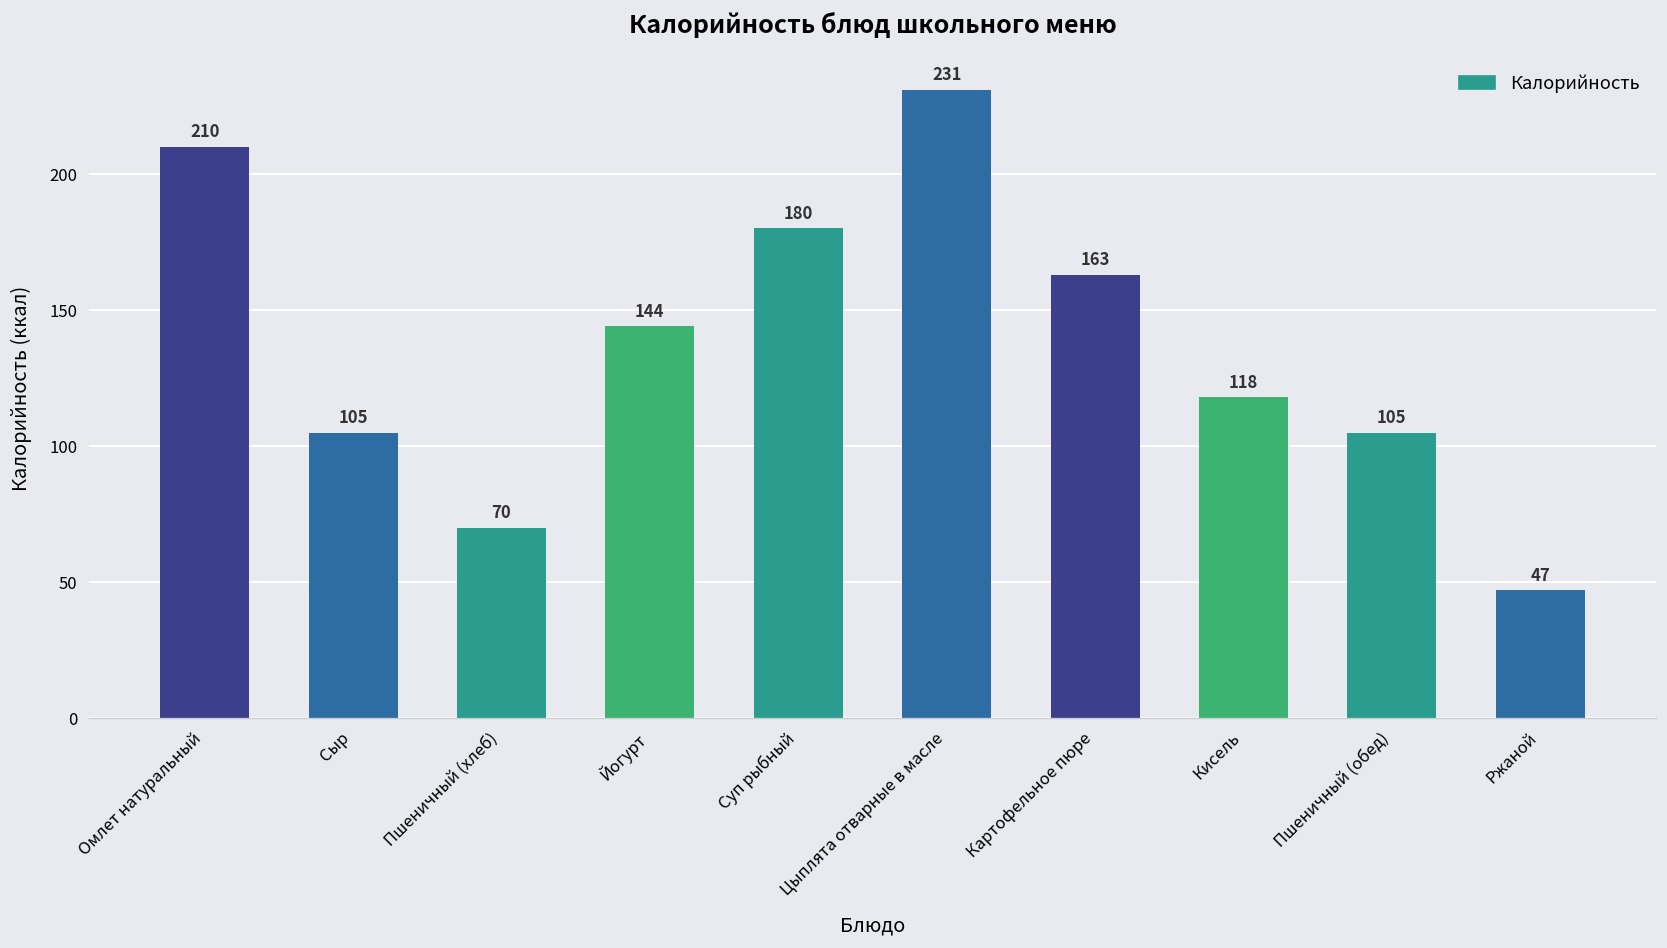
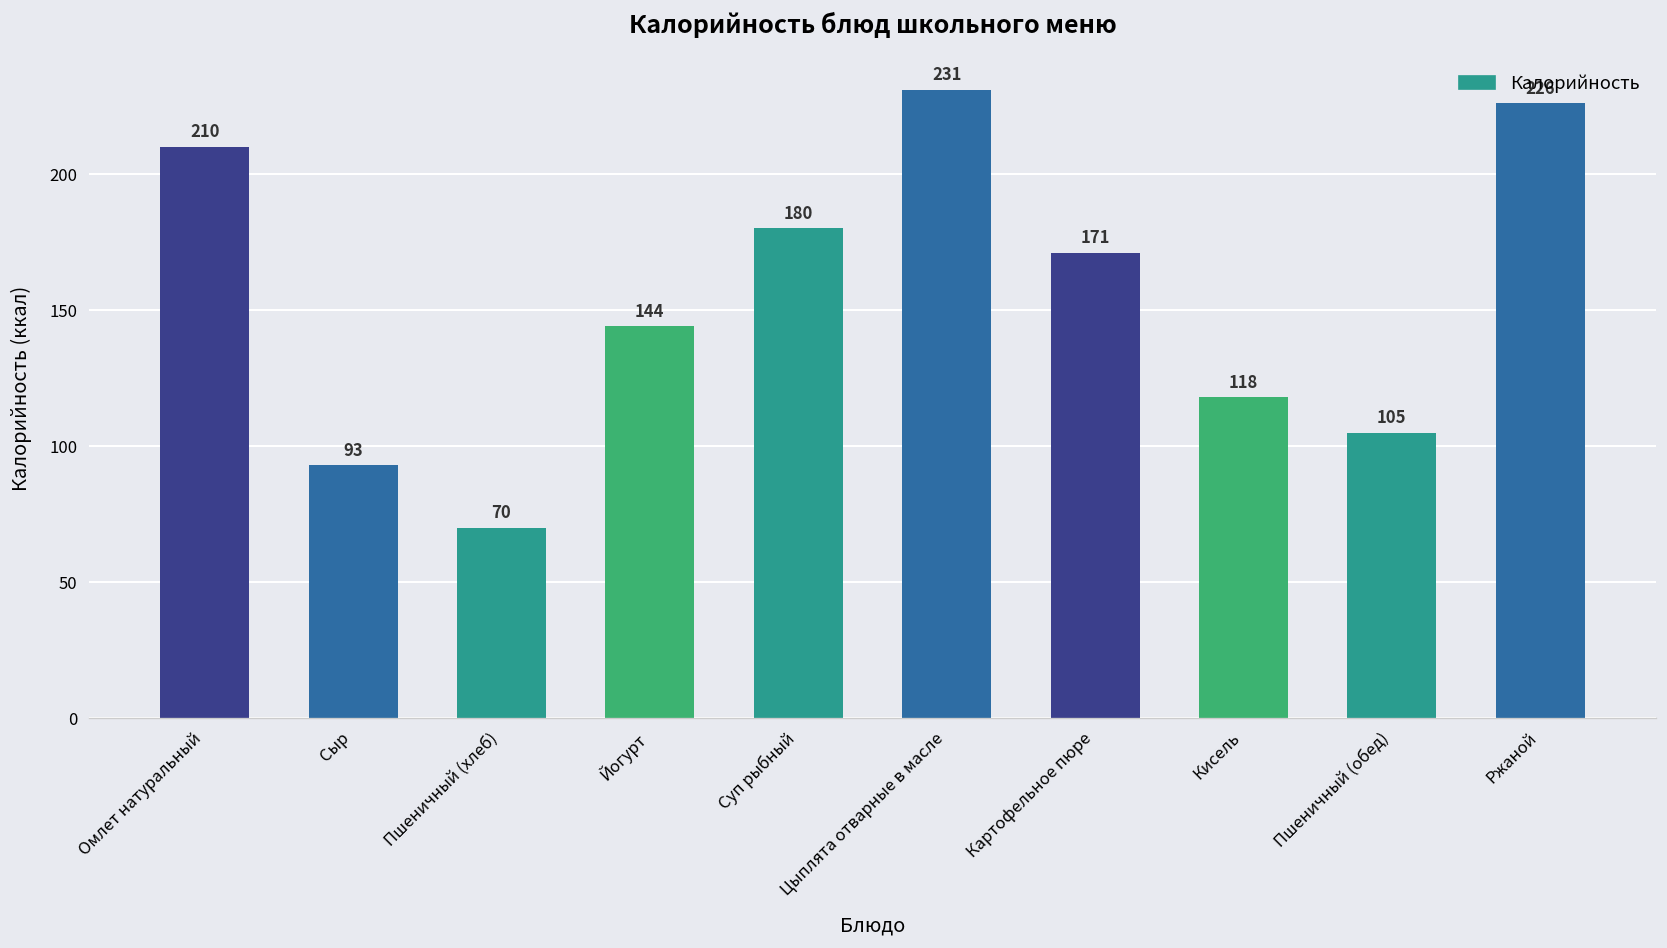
  {
    "Омлет натуральный": 210,
-   "Сыр": 105,
+   "Сыр": 93,
    "Пшеничный (хлеб)": 70,
    "Йогурт": 144,
    "Суп рыбный": 180,
    "Цыплята отварные в масле": 231,
-   "Картофельное пюре": 163,
+   "Картофельное пюре": 171,
    "Кисель": 118,
    "Пшеничный (обед)": 105,
-   "Ржаной": 47
+   "Ржаной": 226
  }
